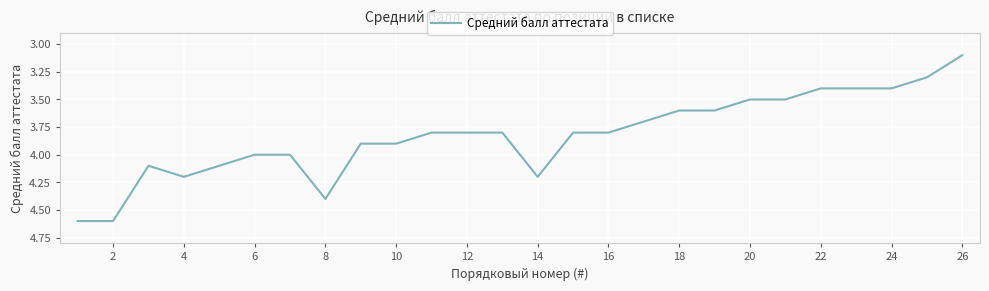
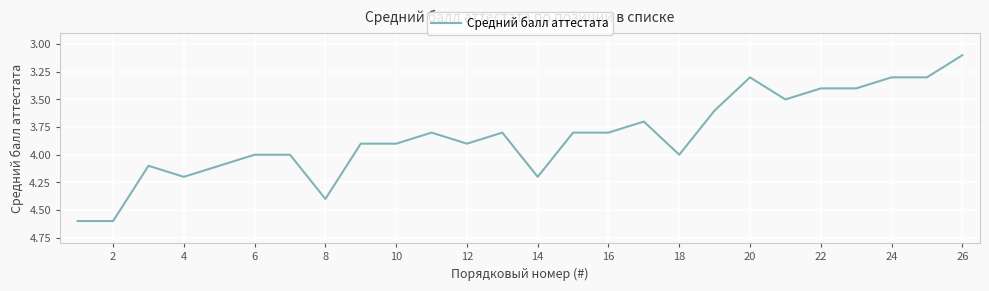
  {
    "2": 4.6,
    "4": 4.2,
    "6": 4.0,
    "8": 4.4,
    "10": 3.9,
-   "12": 3.8,
+   "12": 3.9,
    "14": 4.2,
    "16": 3.8,
-   "18": 3.6,
-   "20": 3.5,
+   "18": 4.0,
+   "20": 3.3,
    "22": 3.4,
-   "24": 3.4,
+   "24": 3.3,
    "26": 3.1
  }
